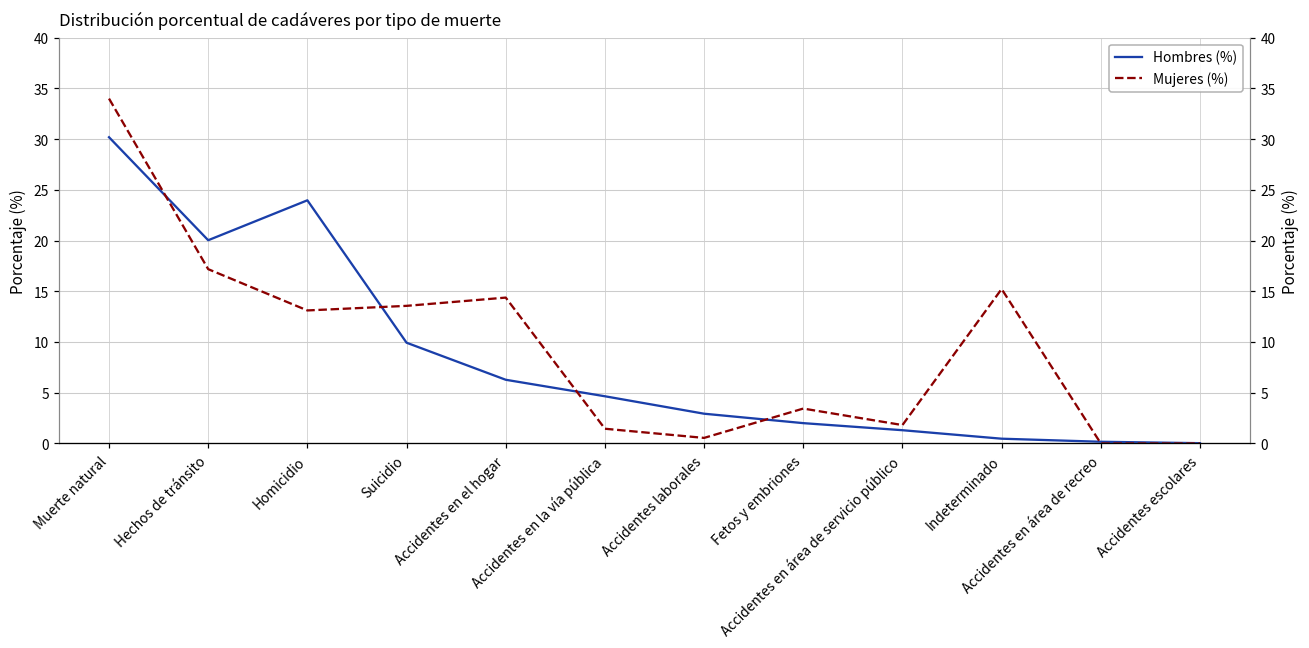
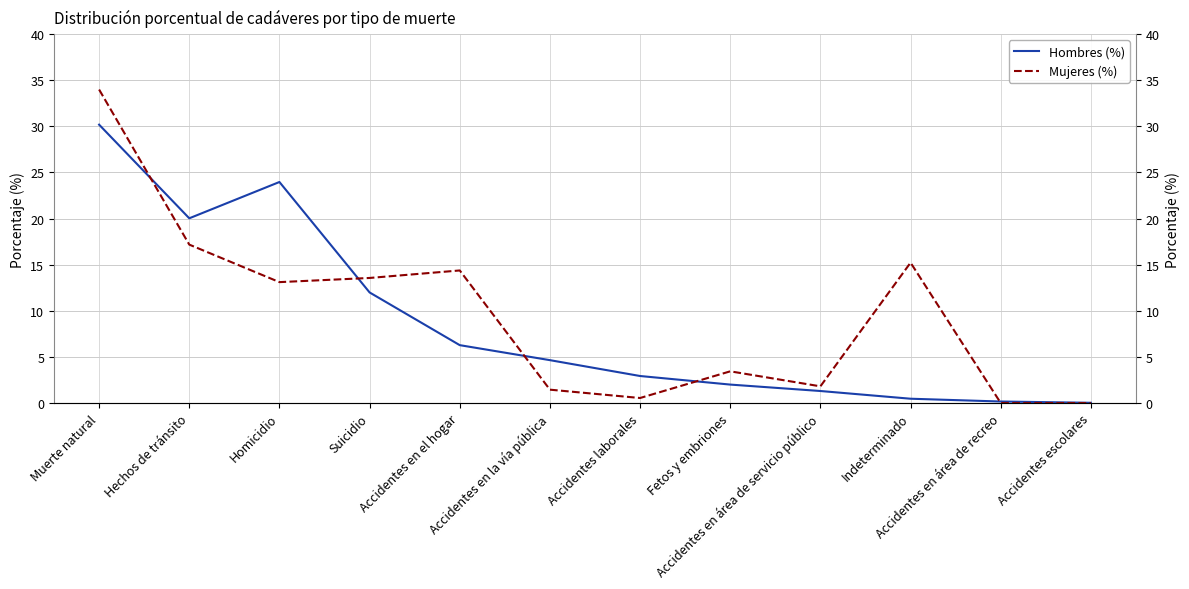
  {
    "Hombres (%)": {
      "Muerte natural": 30,
      "Hechos de tránsito": 20,
      "Homicidio": 24,
-     "Suicidio": 10,
+     "Suicidio": 12,
      "Accidentes en el hogar": 6,
      "Accidentes en la vía pública": 5,
      "Accidentes laborales": 3,
      "Fetos y embriones": 2,
      "Accidentes en área de servicio público": 1,
      "Indeterminado": 0
    },
    "Mujeres (%)": {
      "Muerte natural": 34,
      "Hechos de tránsito": 17,
      "Homicidio": 13,
      "Suicidio": 14,
      "Accidentes en el hogar": 14,
      "Accidentes en la vía pública": 1,
      "Accidentes laborales": 1,
      "Fetos y embriones": 3,
      "Accidentes en área de servicio público": 2,
      "Indeterminado": 15
    }
  }
